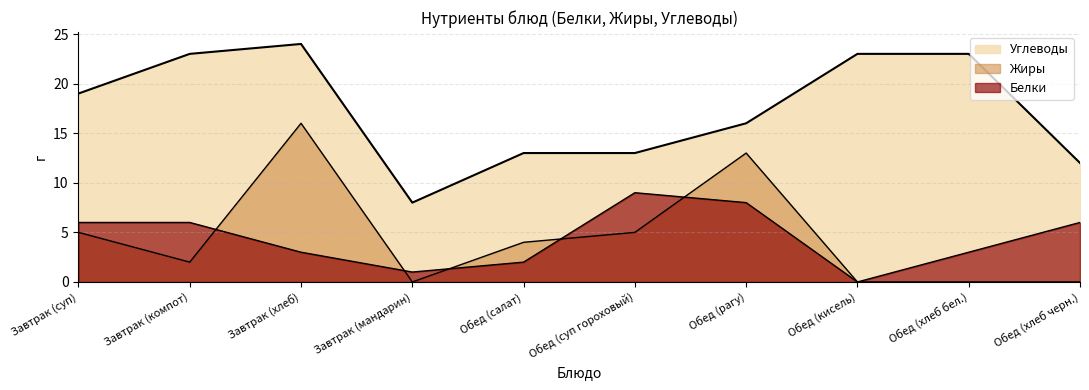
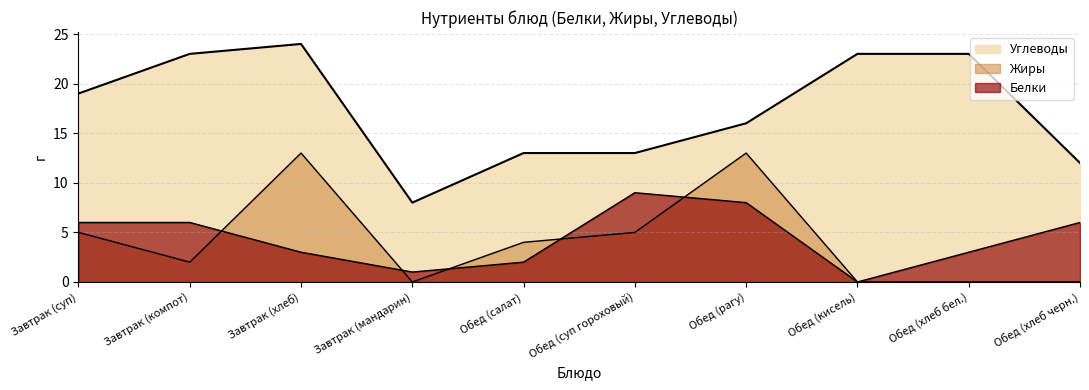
  {
    "Углеводы": {
      "Завтрак (суп)": 19,
      "Завтрак (компот)": 23,
      "Завтрак (хлеб)": 24,
      "Завтрак (мандарин)": 8,
      "Обед (салат)": 13,
      "Обед (суп гороховый)": 13,
      "Обед (рагу)": 16,
      "Обед (кисель)": 23,
      "Обед (хлеб бел.)": 23,
      "Обед (хлеб черн.)": 12
    },
    "Жиры": {
      "Завтрак (суп)": 5,
      "Завтрак (компот)": 2,
-     "Завтрак (хлеб)": 16,
+     "Завтрак (хлеб)": 13,
      "Завтрак (мандарин)": 0,
      "Обед (салат)": 4,
      "Обед (суп гороховый)": 5,
      "Обед (рагу)": 13,
      "Обед (хлеб бел.)": 0,
      "Обед (хлеб черн.)": 0
    },
    "Белки": {
      "Завтрак (суп)": 6,
      "Завтрак (компот)": 6,
      "Завтрак (хлеб)": 3,
      "Завтрак (мандарин)": 1,
      "Обед (салат)": 2,
      "Обед (суп гороховый)": 9,
      "Обед (рагу)": 8,
      "Обед (хлеб бел.)": 3,
      "Обед (хлеб черн.)": 6
    }
  }
